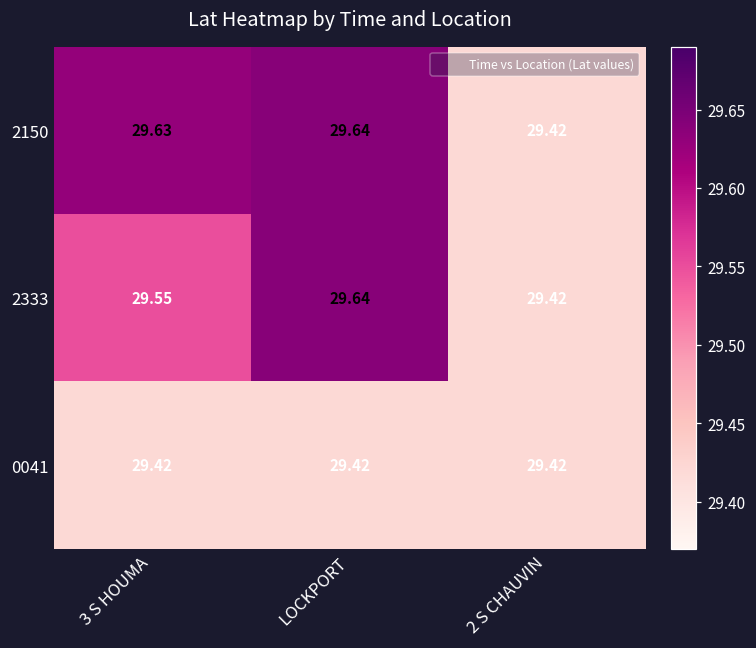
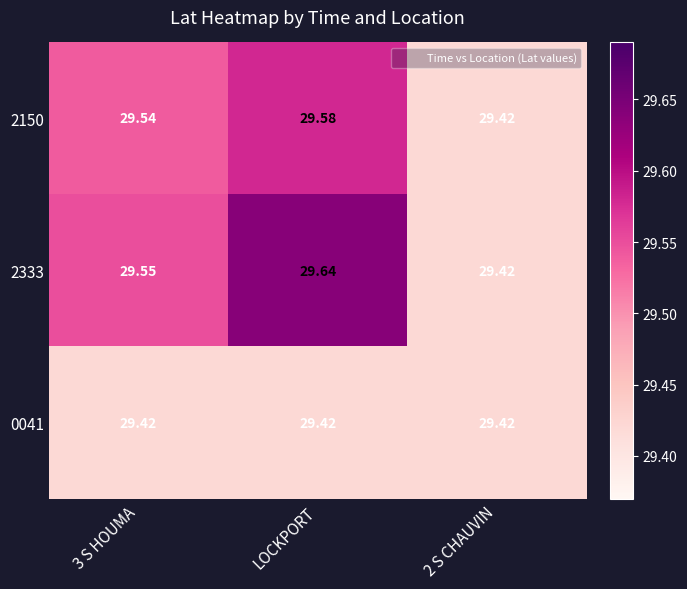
  {
    "2150": {
-     "3 S HOUMA": 29.63,
-     "LOCKPORT": 29.64
+     "3 S HOUMA": 29.54,
+     "LOCKPORT": 29.58
    },
    "2333": {
      "3 S HOUMA": 29.55,
      "LOCKPORT": 29.64
    }
  }
